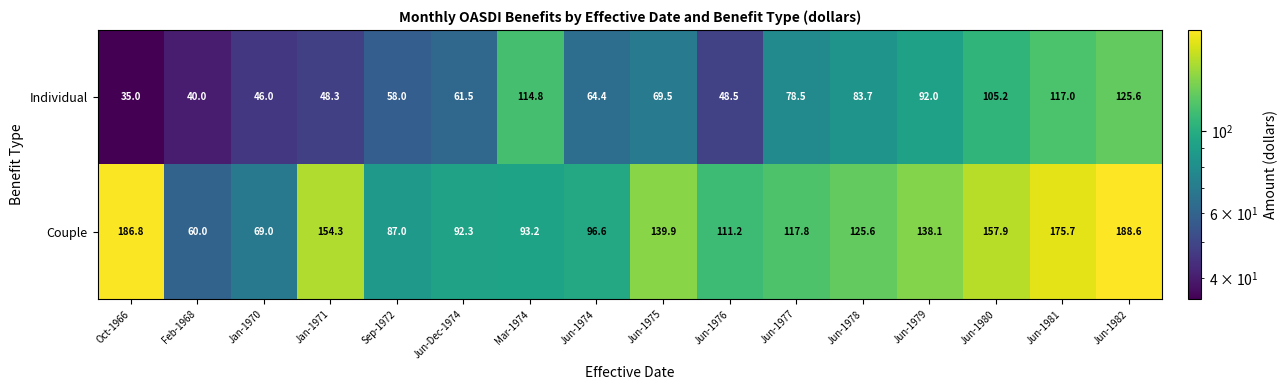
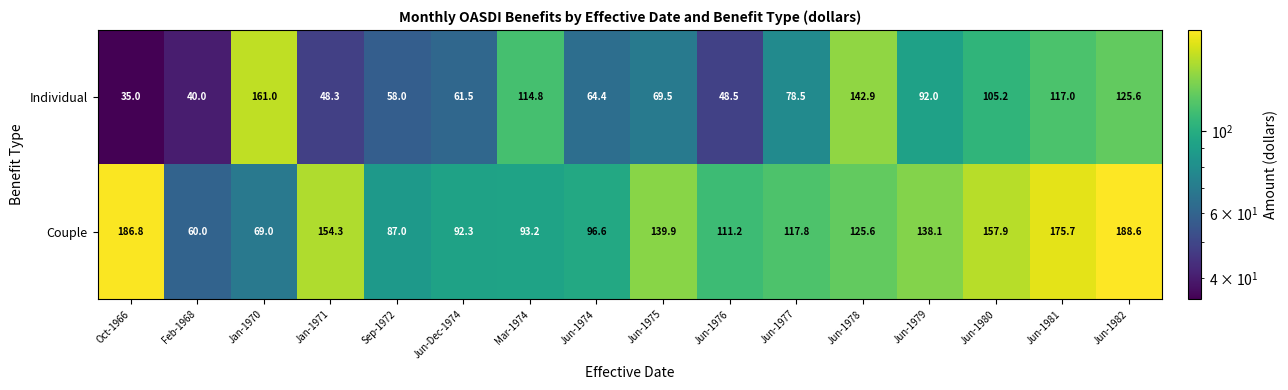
  {
    "Individual": {
      "Oct-1966": 35.0,
      "Feb-1968": 40.0,
-     "Jan-1970": 46.0,
+     "Jan-1970": 161.0,
      "Jan-1971": 48.3,
      "Sep-1972": 58.0,
      "Jun-Dec-1974": 61.5,
      "Mar-1974": 114.8,
      "Jun-1974": 64.4,
      "Jun-1975": 69.5,
      "Jun-1976": 48.5,
      "Jun-1977": 78.5,
-     "Jun-1978": 83.7,
+     "Jun-1978": 142.9,
      "Jun-1979": 92.0,
      "Jun-1980": 105.2,
      "Jun-1981": 117.0,
      "Jun-1982": 125.6
    },
    "Couple": {
      "Oct-1966": 186.8,
      "Feb-1968": 60.0,
      "Jan-1970": 69.0,
      "Jan-1971": 154.3,
      "Sep-1972": 87.0,
      "Jun-Dec-1974": 92.3,
      "Mar-1974": 93.2,
      "Jun-1974": 96.6,
      "Jun-1975": 139.9,
      "Jun-1976": 111.2,
      "Jun-1977": 117.8,
      "Jun-1978": 125.6,
      "Jun-1979": 138.1,
      "Jun-1980": 157.9,
      "Jun-1981": 175.7,
      "Jun-1982": 188.6
    }
  }
